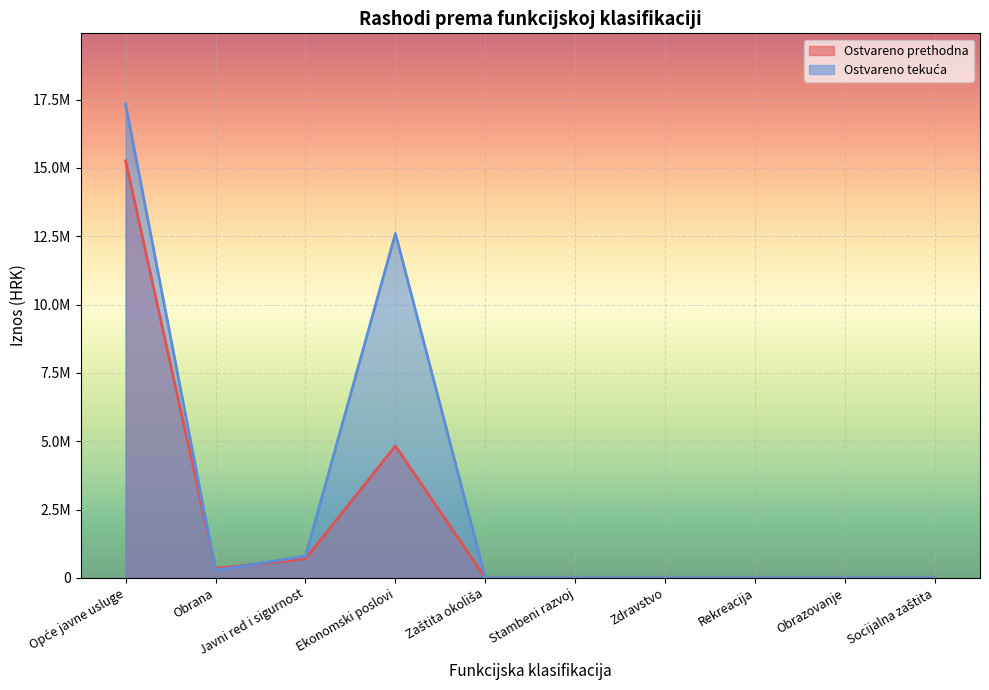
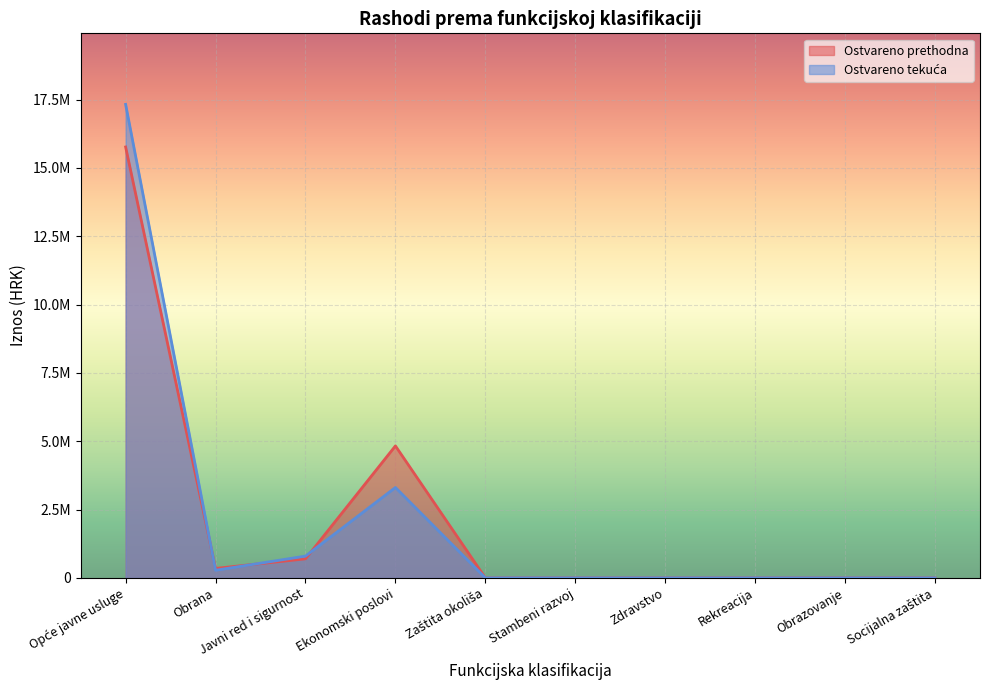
  {
    "Ostvareno prethodna": {
-     "Opće javne usluge": 15300000,
+     "Opće javne usluge": 15800000,
      "Javni red i sigurnost": 700000,
      "Ekonomski poslovi": 4800000
    },
    "Ostvareno tekuća": {
      "Opće javne usluge": 17300000,
      "Javni red i sigurnost": 800000,
-     "Ekonomski poslovi": 12600000
+     "Ekonomski poslovi": 3300000
    }
  }
